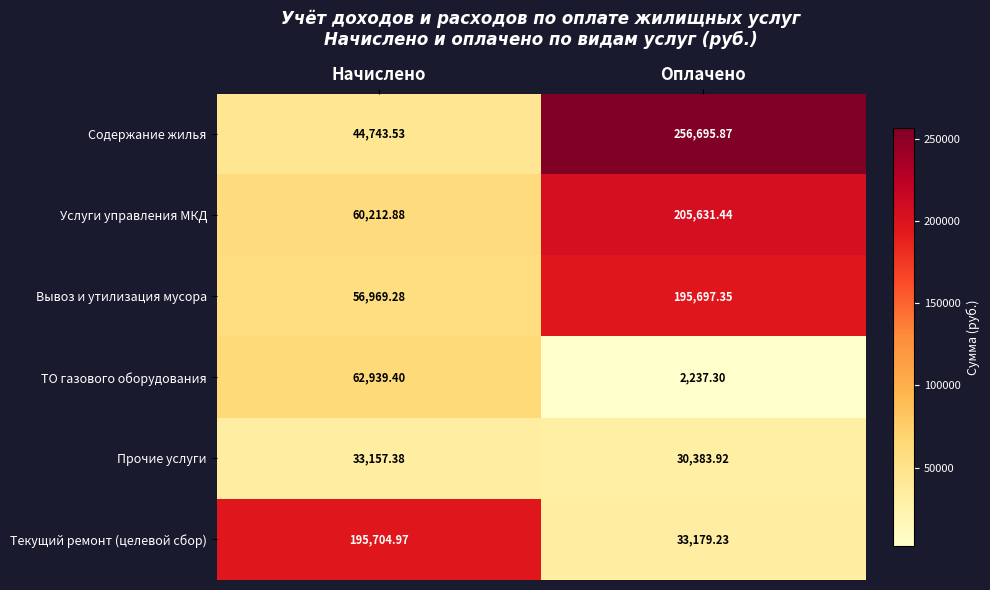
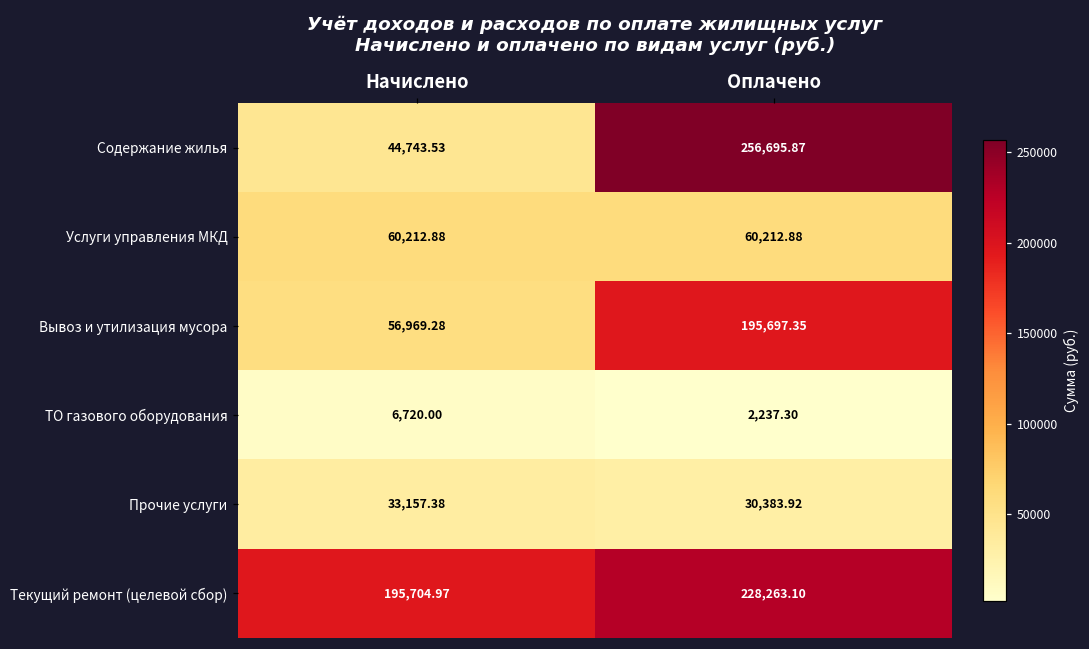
  {
    "Содержание жилья": {
      "Начислено": "44,743.53",
      "Оплачено": "256,695.87"
    },
    "Услуги управления МКД": {
      "Начислено": "60,212.88",
-     "Оплачено": "205,631.44"
+     "Оплачено": "60,212.88"
    },
    "Вывоз и утилизация мусора": {
      "Начислено": "56,969.28",
      "Оплачено": "195,697.35"
    },
    "ТО газового оборудования": {
-     "Начислено": "62,939.40",
+     "Начислено": "6,720.00",
      "Оплачено": "2,237.30"
    },
    "Прочие услуги": {
      "Начислено": "33,157.38",
      "Оплачено": "30,383.92"
    },
    "Текущий ремонт (целевой сбор)": {
      "Начислено": "195,704.97",
-     "Оплачено": "33,179.23"
+     "Оплачено": "228,263.10"
    }
  }
